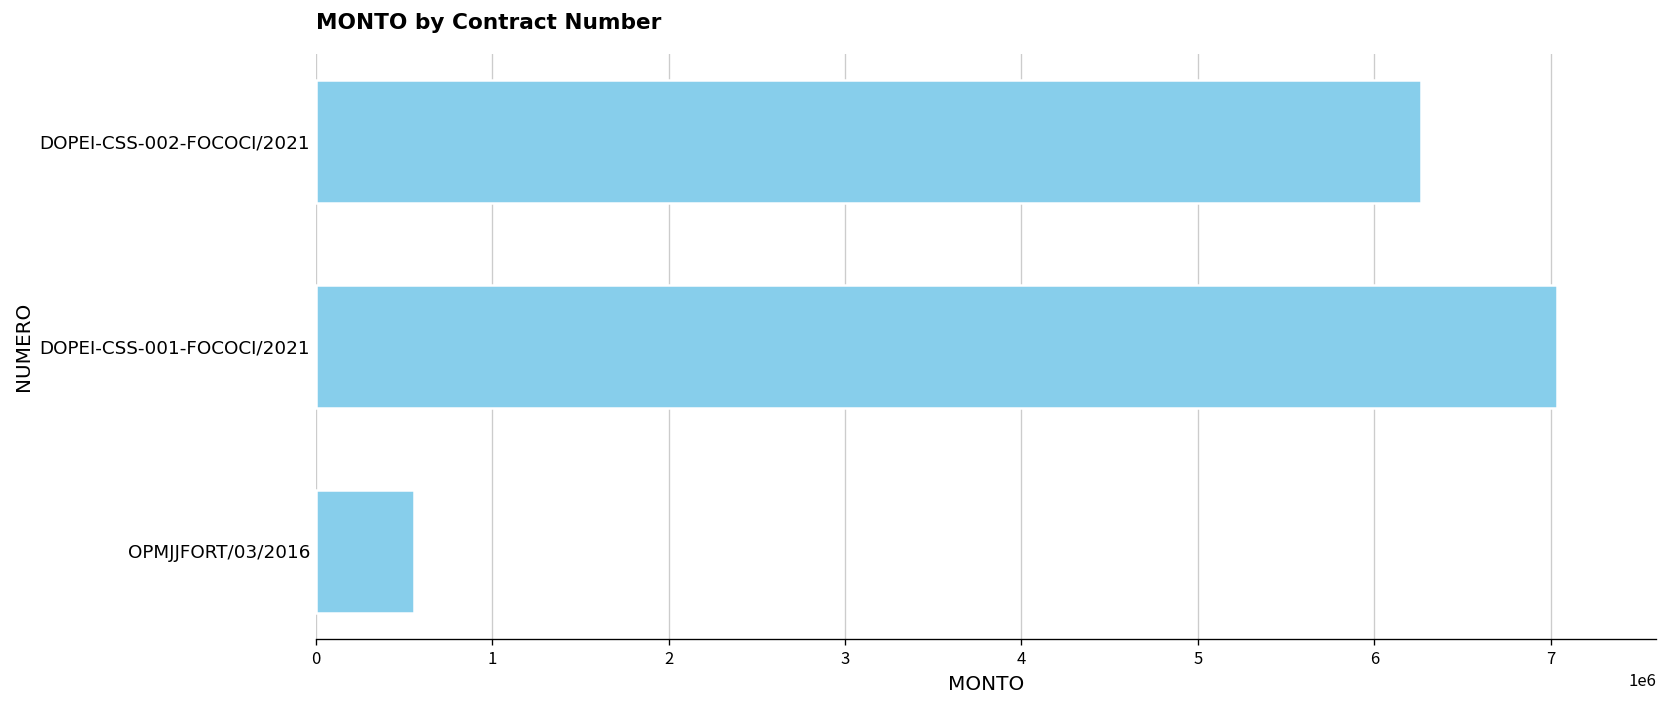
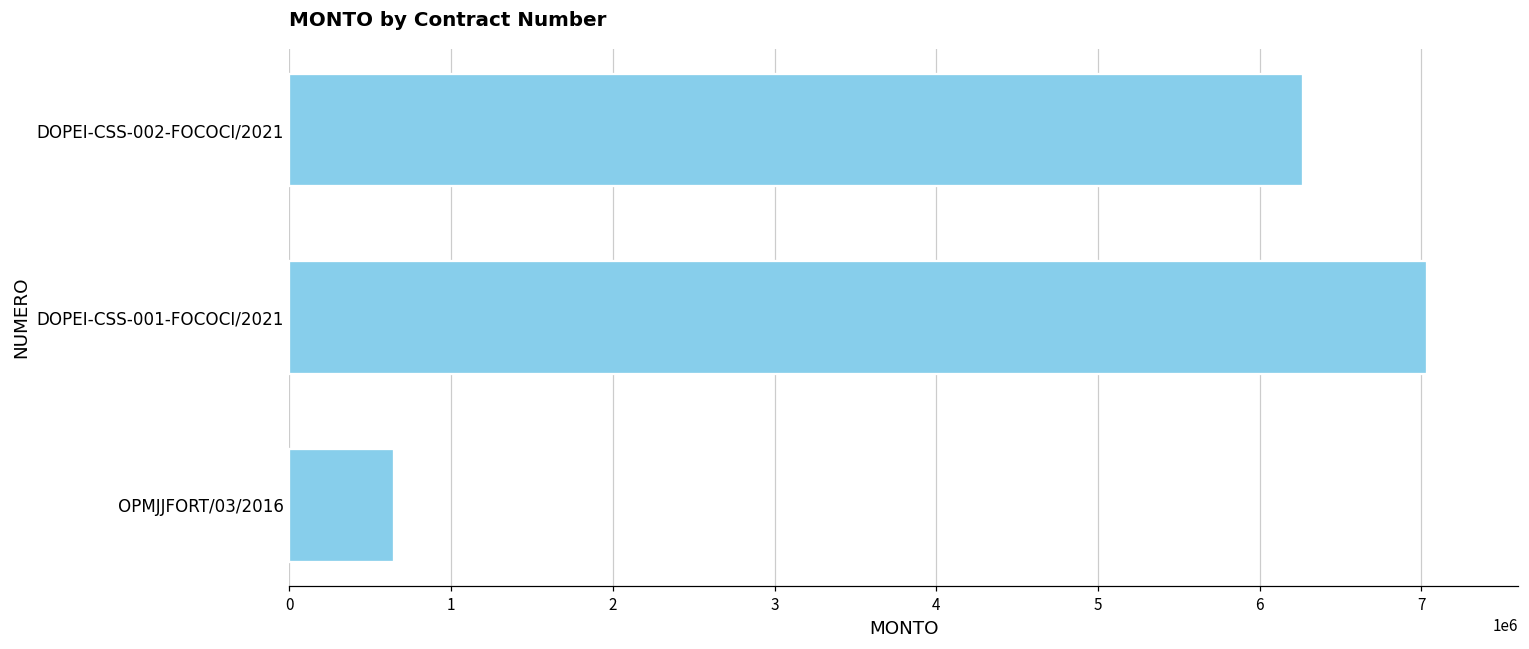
  {
    "DOPEI-CSS-002-FOCOCI/2021": 6260000,
    "DOPEI-CSS-001-FOCOCI/2021": 7030000,
-   "OPMJJFORT/03/2016": 560000
+   "OPMJJFORT/03/2016": 650000
  }
